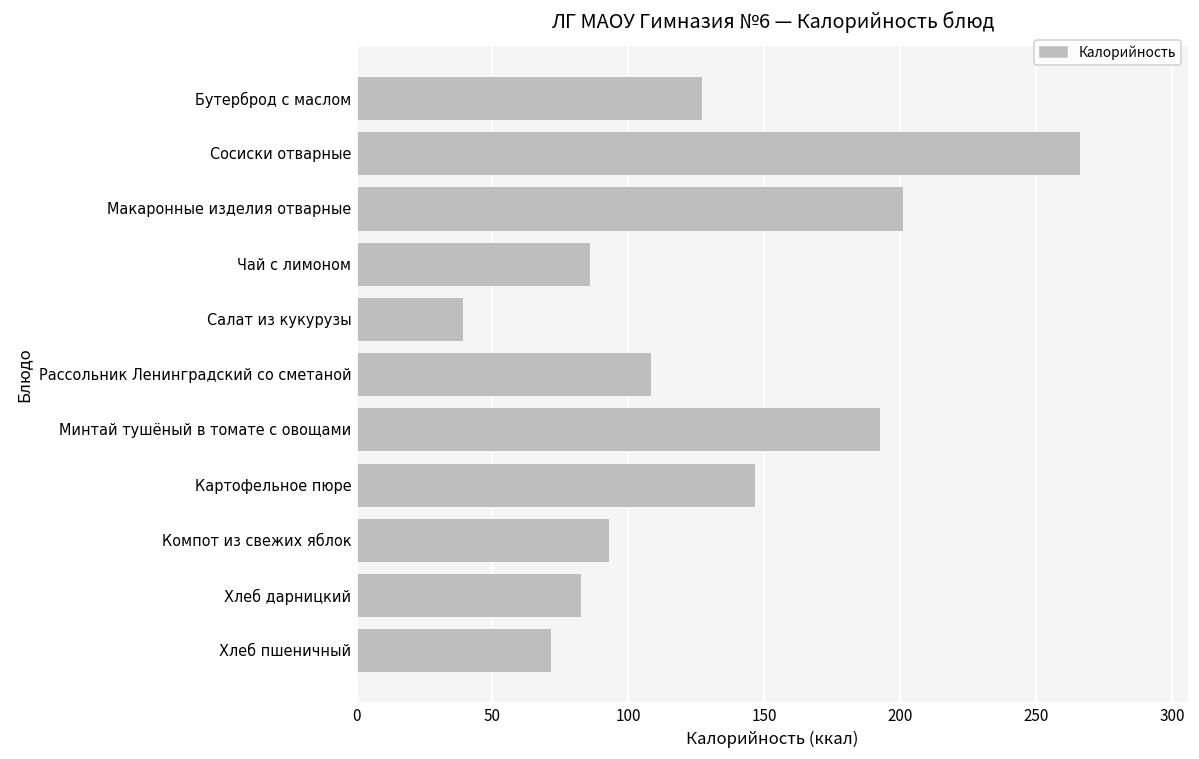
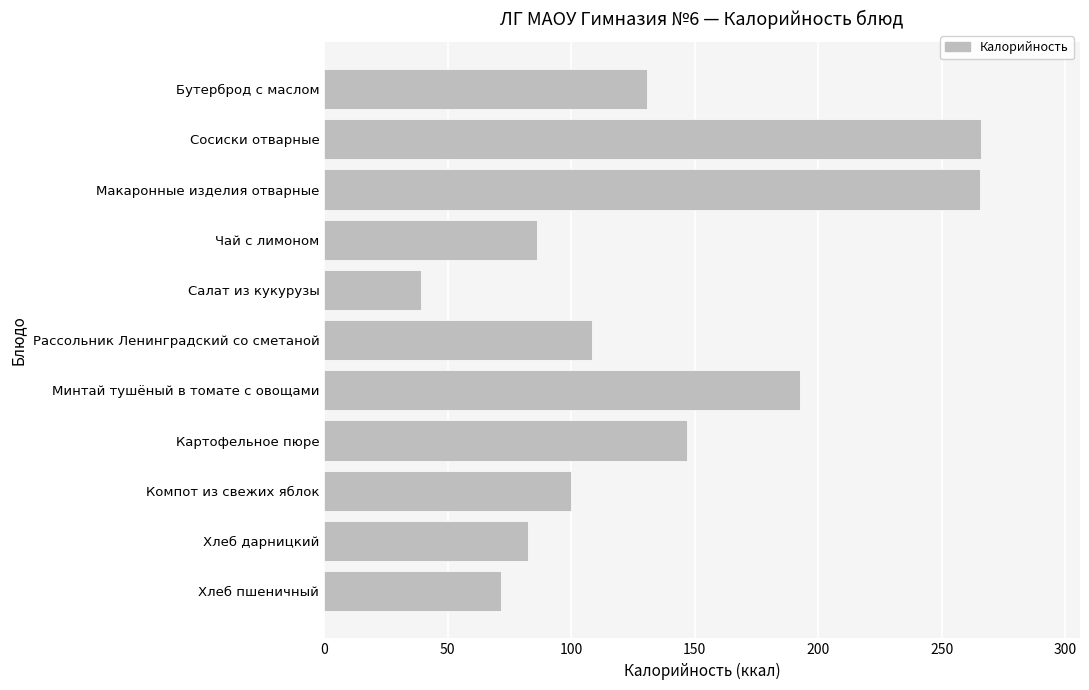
  {
-   "Бутерброд с маслом": 127,
+   "Бутерброд с маслом": 131,
    "Сосиски отварные": 266,
-   "Макаронные изделия отварные": 201,
+   "Макаронные изделия отварные": 265,
    "Чай с лимоном": 86,
    "Салат из кукурузы": 39,
    "Рассольник Ленинградский со сметаной": 108,
    "Минтай тушёный в томате с овощами": 193,
    "Картофельное пюре": 147,
-   "Компот из свежих яблок": 93,
+   "Компот из свежих яблок": 100,
    "Хлеб дарницкий": 82,
    "Хлеб пшеничный": 71
  }
